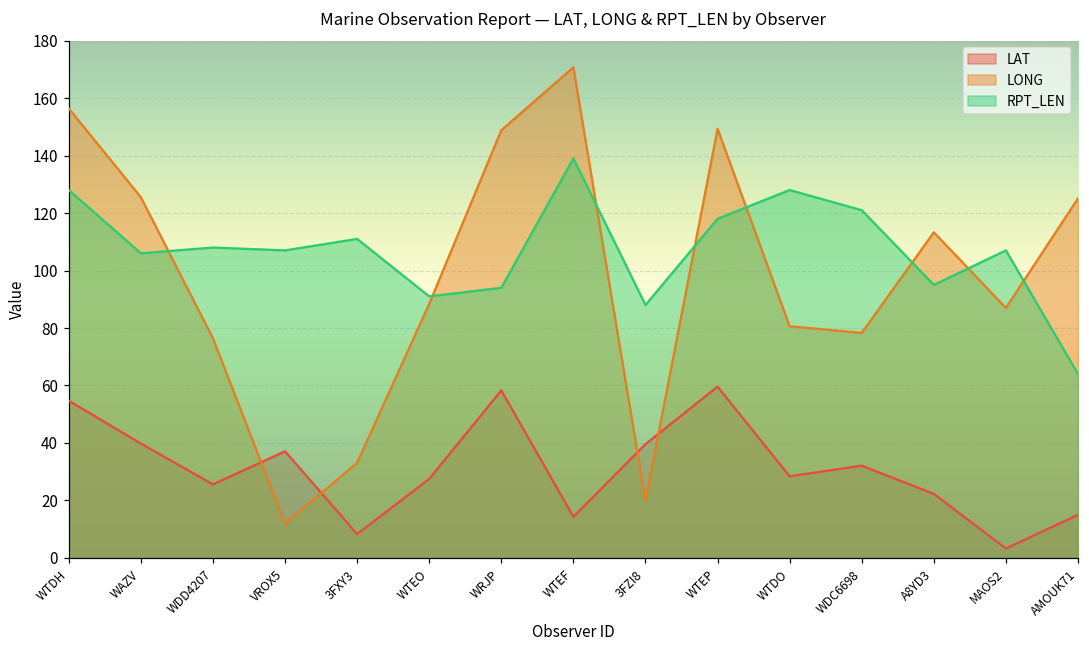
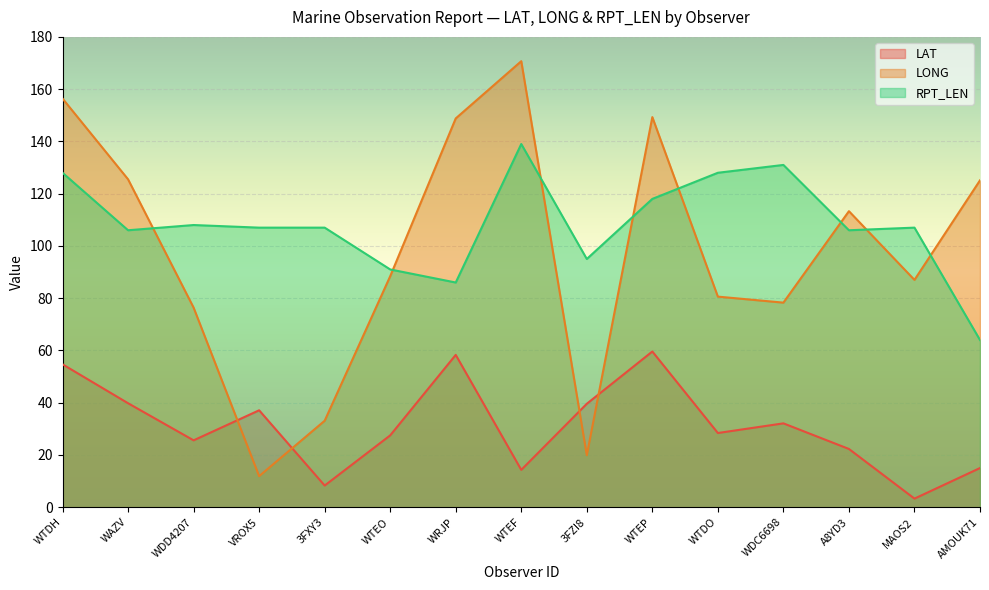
  {
    "RPT_LEN": {
      "WTDH": 128,
      "WAZV": 106,
      "WDD4207": 108,
      "VROX5": 107,
-     "3FXY3": 111,
+     "3FXY3": 107,
      "WTEO": 91,
-     "WRJP": 94,
+     "WRJP": 86,
      "WTEF": 139,
-     "3FZI8": 88,
+     "3FZI8": 95,
      "WTEP": 118,
      "WTDO": 128,
-     "WDC6698": 121,
-     "A8YD3": 95,
+     "WDC6698": 131,
+     "A8YD3": 106,
      "MAOS2": 107,
      "AMOUK71": 64
    }
  }
